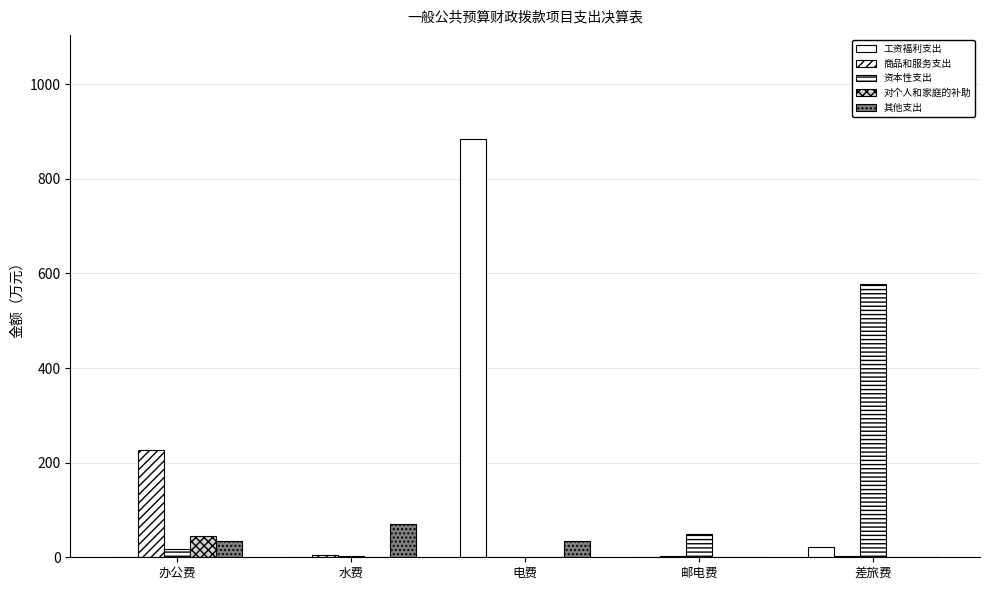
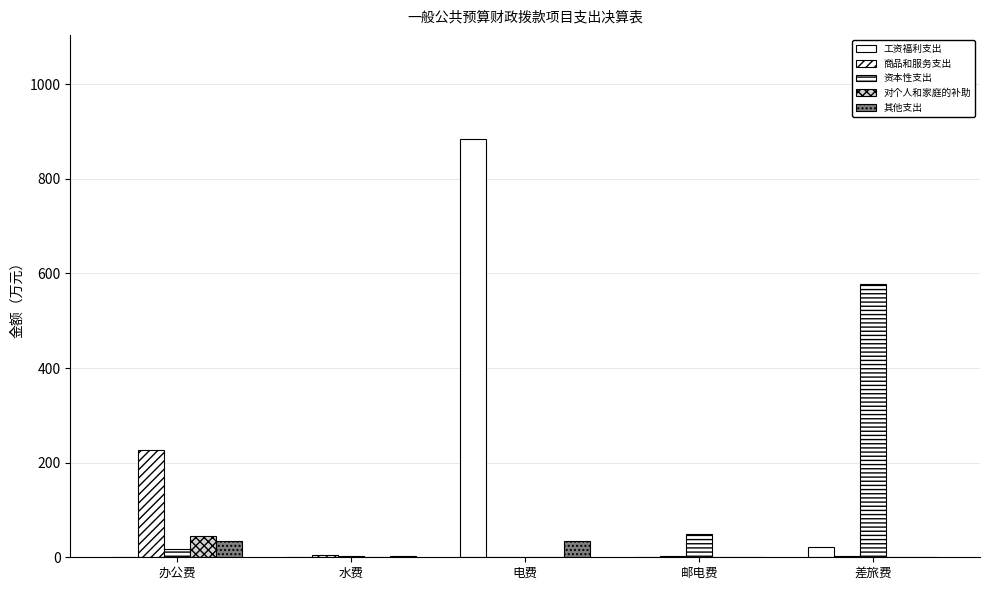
  {
    "对个人和家庭的补助": {
      "办公费": 40,
      "水费": 0,
      "电费": 0,
      "邮电费": 0,
      "差旅费": 0
    },
    "其他支出": {
      "办公费": 30,
-     "水费": 70,
+     "水费": 0,
      "电费": 30,
      "邮电费": 0,
      "差旅费": 0
    }
  }
